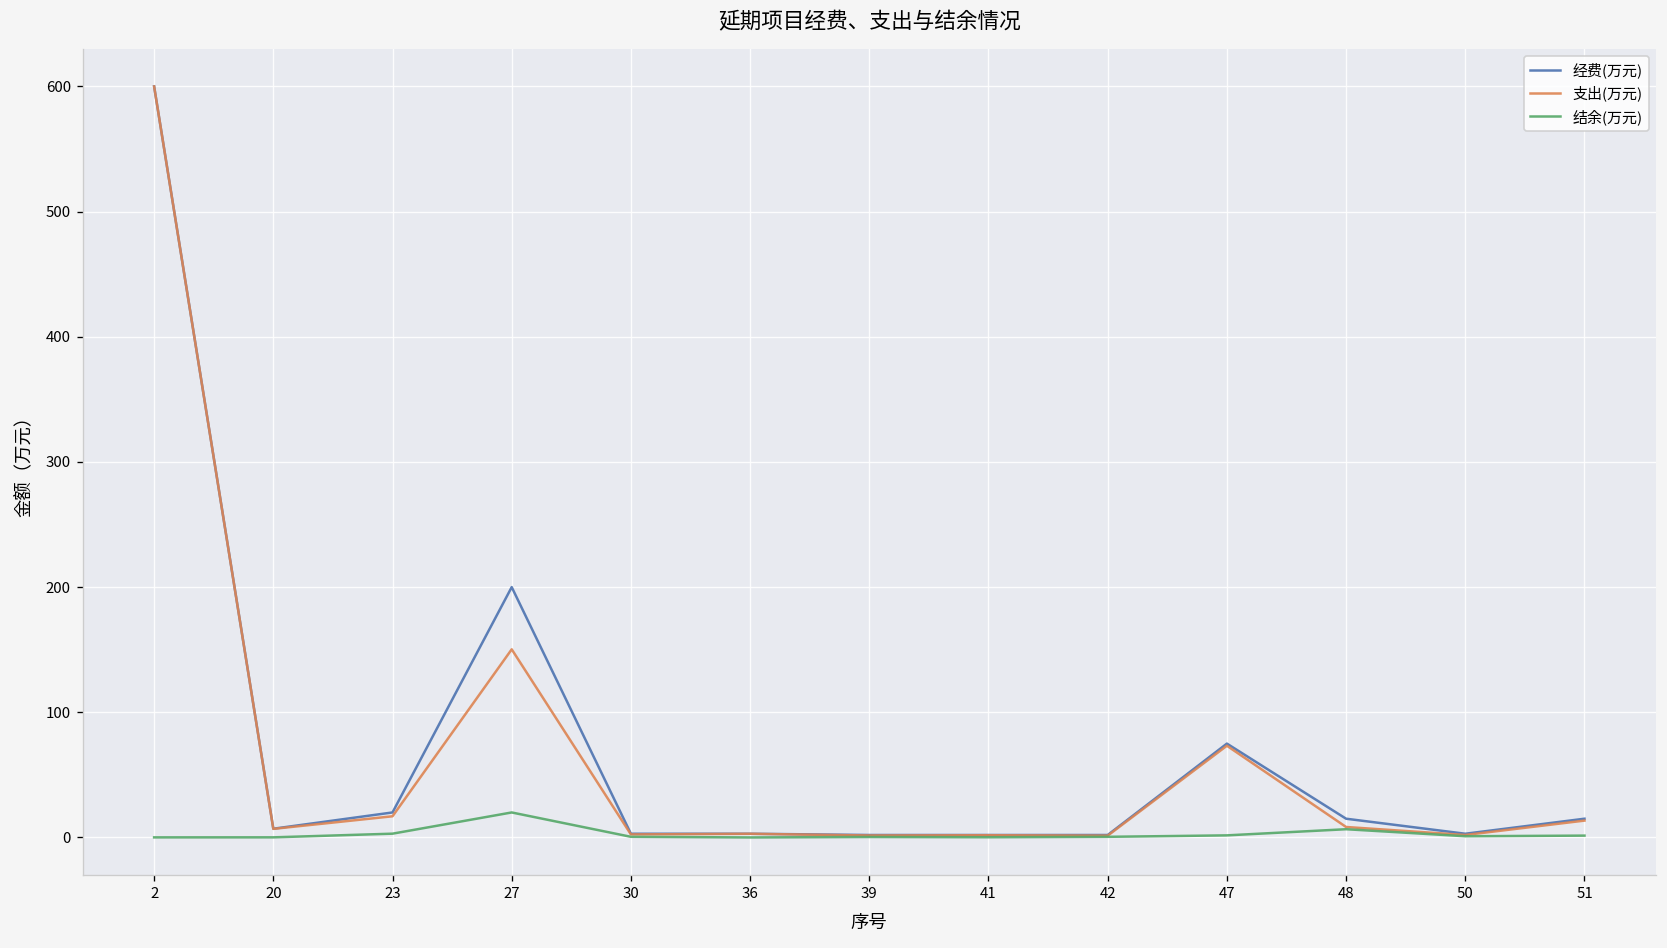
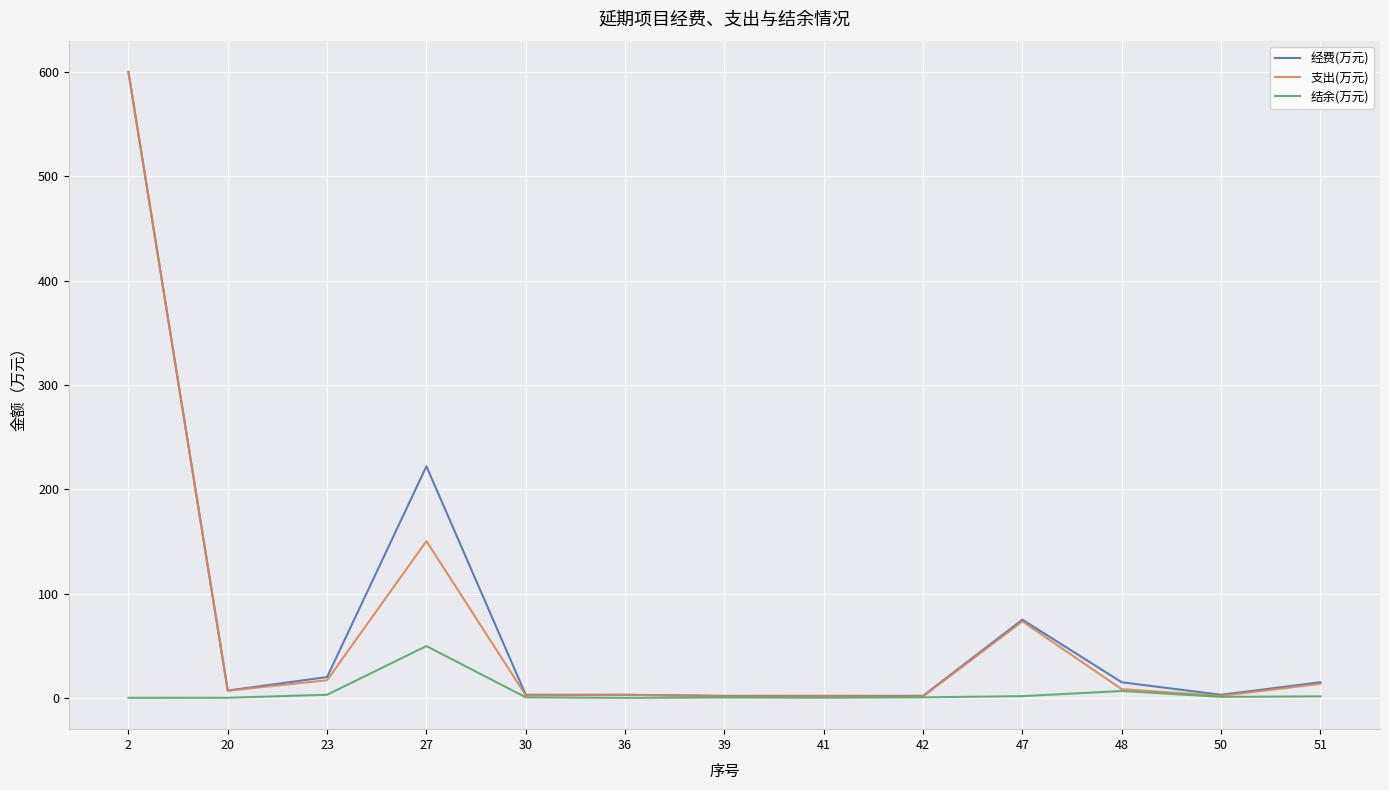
  {
    "经费(万元)": {
      "23": 20,
-     "27": 200,
+     "27": 222,
      "48": 15
    },
    "支出(万元)": {
      "23": 17,
      "27": 150
    },
    "结余(万元)": {
      "2": 0,
      "20": 0,
      "23": 3,
-     "27": 20,
+     "27": 50,
      "36": 0,
      "47": 2,
      "51": 2
    }
  }
